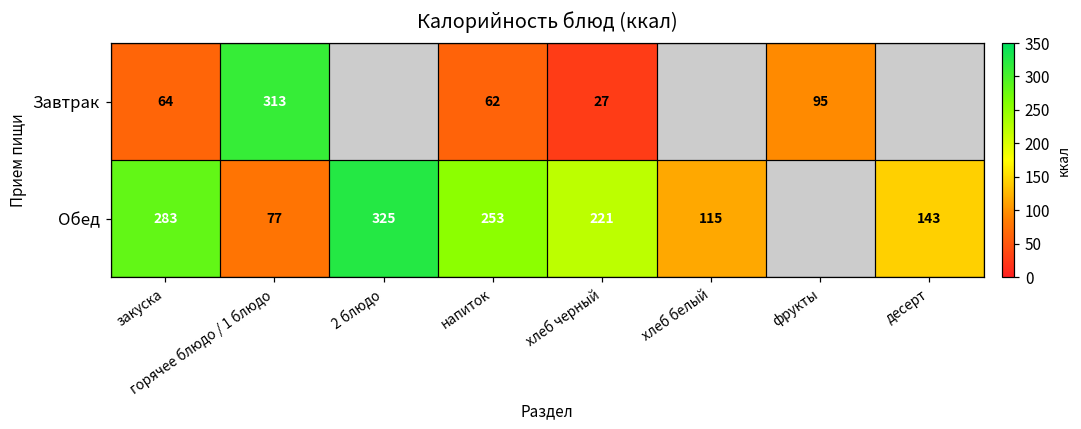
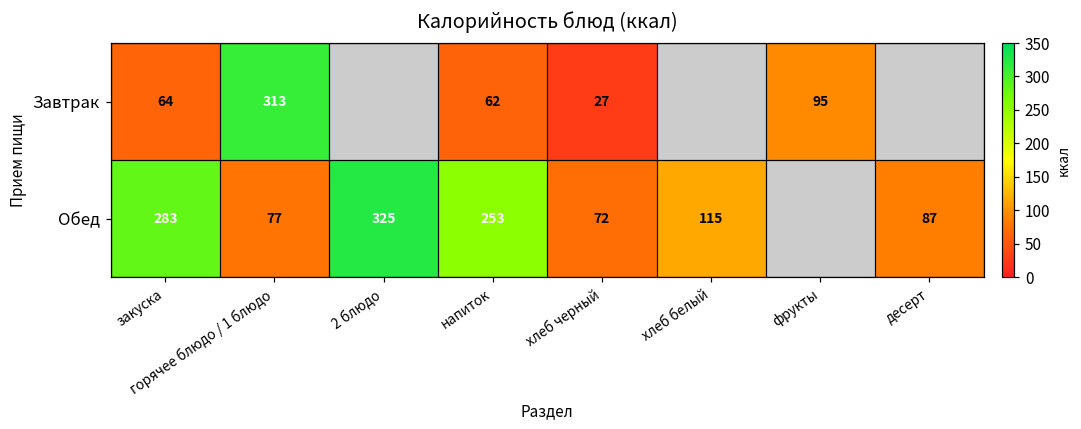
  {
    "Завтрак": {
      "закуска": 64,
      "горячее блюдо / 1 блюдо": 313,
      "напиток": 62,
      "хлеб черный": 27,
      "фрукты": 95
    },
    "Обед": {
      "закуска": 283,
      "горячее блюдо / 1 блюдо": 77,
      "2 блюдо": 325,
      "напиток": 253,
-     "хлеб черный": 221,
+     "хлеб черный": 72,
      "хлеб белый": 115,
-     "десерт": 143
+     "десерт": 87
    }
  }
